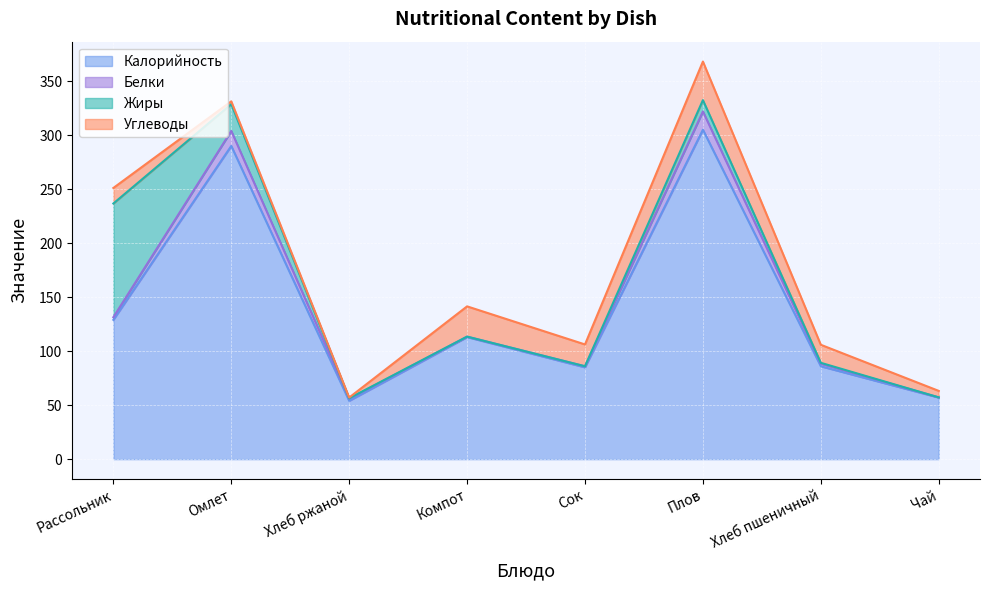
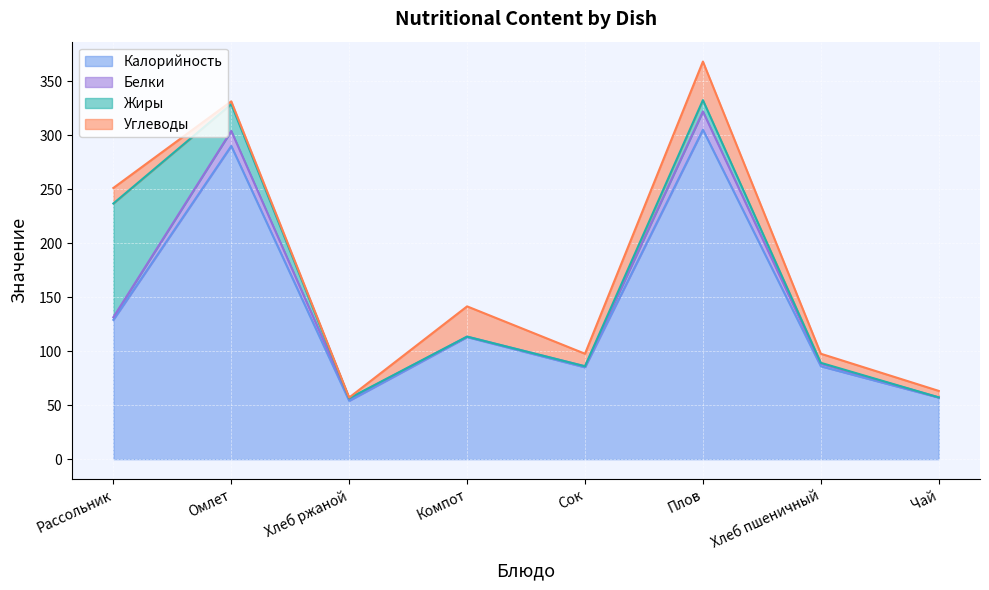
  {
    "Жиры": {
      "Рассольник": 105,
      "Омлет": 25,
      "Плов": 10
    },
    "Углеводы": {
      "Рассольник": 14,
      "Омлет": 3,
      "Компот": 28,
-     "Сок": 20,
+     "Сок": 12,
      "Плов": 36,
-     "Хлеб пшеничный": 17,
+     "Хлеб пшеничный": 8,
      "Чай": 6
    }
  }
